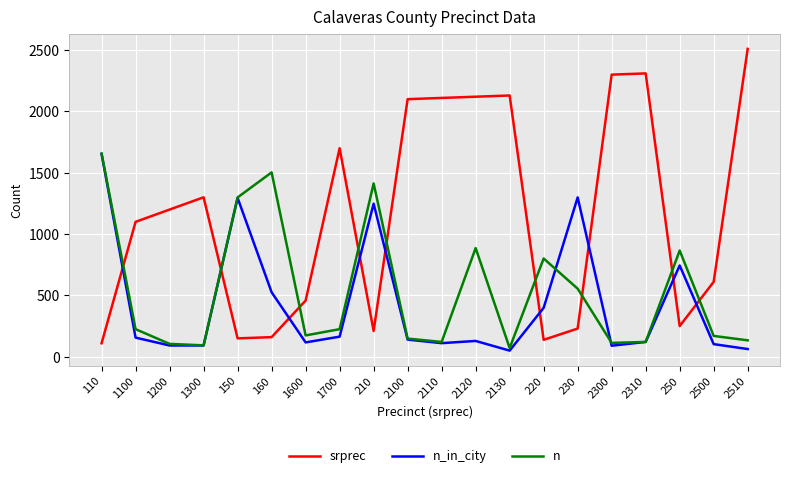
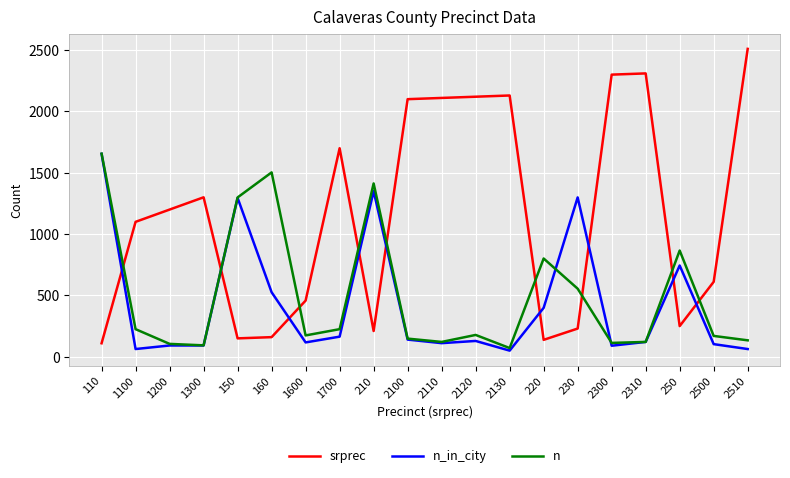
  {
    "srprec": {
      "110": 110,
      "1100": 1100,
      "1200": 1200,
      "1300": 1300,
      "150": 150,
      "160": 160,
      "1600": 460,
      "1700": 1700,
      "210": 210,
      "2100": 2100,
      "2110": 2110,
      "2120": 2120,
      "2130": 2130,
      "220": 140,
      "230": 230,
      "2300": 2300,
      "2310": 2310,
      "250": 250,
      "2500": 610,
      "2510": 2510
    },
    "n_in_city": {
-     "1100": 160,
+     "1100": 60,
      "160": 530,
      "1600": 120,
      "1700": 160,
-     "210": 1250,
+     "210": 1350,
      "2120": 130,
      "2130": 50,
      "220": 400,
      "230": 1300,
      "2300": 90,
      "250": 740,
      "2500": 100,
      "2510": 60
    },
    "n": {
      "1100": 230,
      "160": 1500,
      "1600": 170,
      "1700": 230,
      "210": 1410,
-     "2120": 890,
+     "2120": 180,
      "2130": 70,
      "220": 800,
      "230": 560,
      "2300": 110,
      "250": 870,
      "2500": 170,
      "2510": 130
    }
  }
